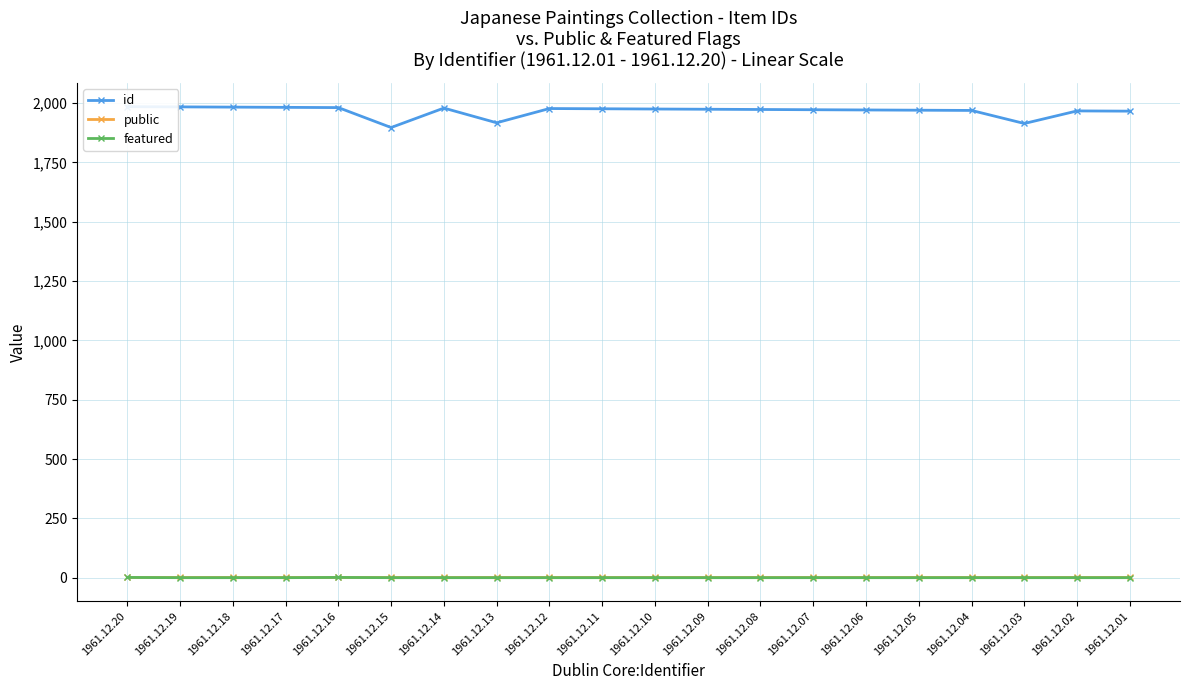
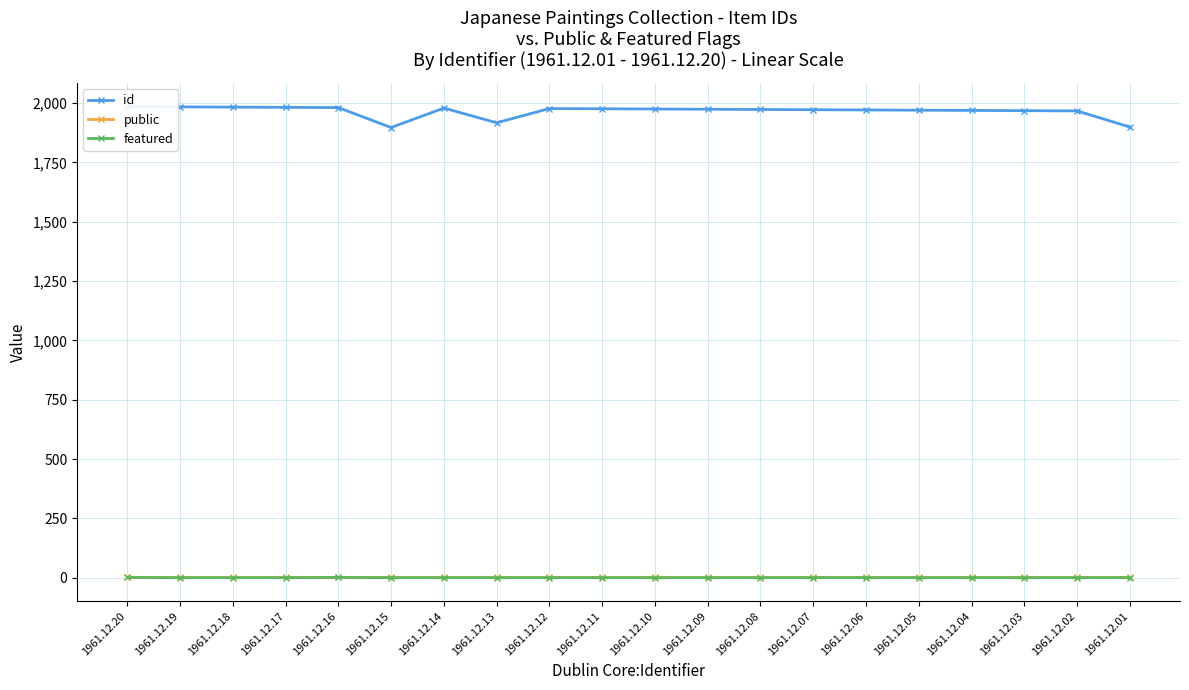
  {
    "id": {
      "1961.12.19": "1,980",
      "1961.12.18": "1,980",
      "1961.12.17": "1,980",
      "1961.12.16": "1,980",
      "1961.12.15": "1,900",
      "1961.12.14": "1,980",
      "1961.12.13": "1,920",
      "1961.12.12": "1,980",
      "1961.12.11": "1,980",
      "1961.12.10": "1,980",
      "1961.12.09": "1,970",
      "1961.12.08": "1,970",
      "1961.12.07": "1,970",
      "1961.12.06": "1,970",
      "1961.12.05": "1,970",
      "1961.12.04": "1,970",
-     "1961.12.03": "1,910",
+     "1961.12.03": "1,970",
      "1961.12.02": "1,970",
-     "1961.12.01": "1,970"
+     "1961.12.01": "1,900"
    }
  }
